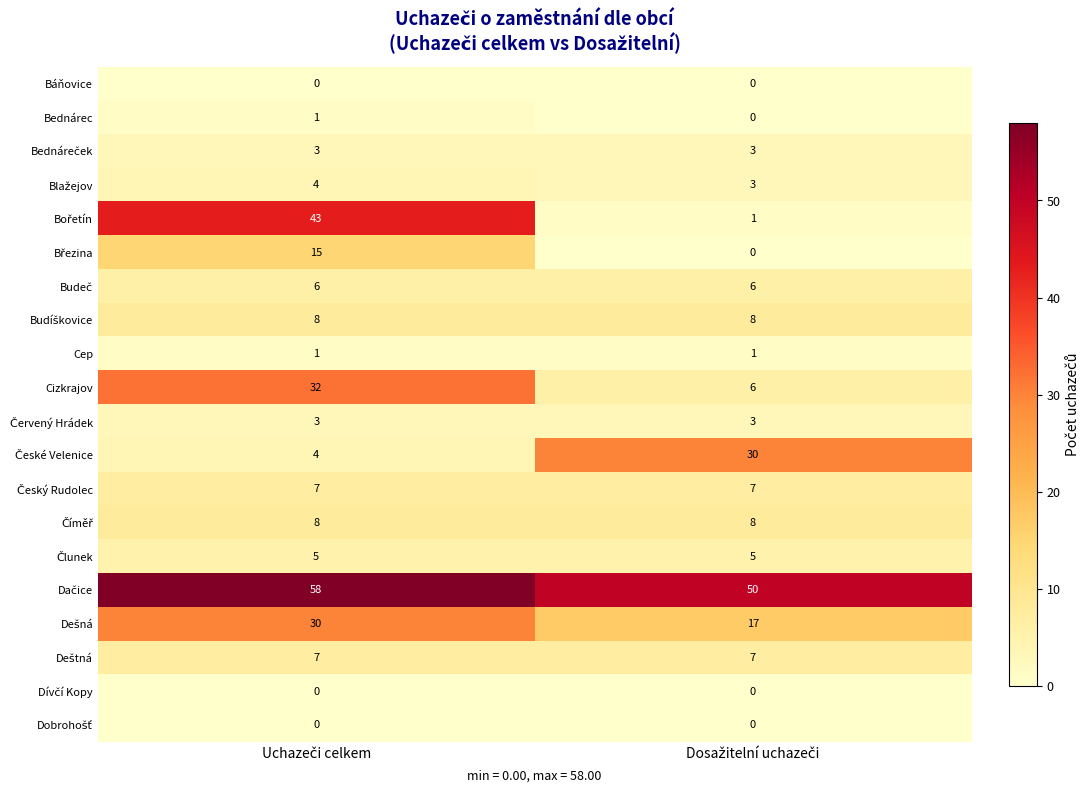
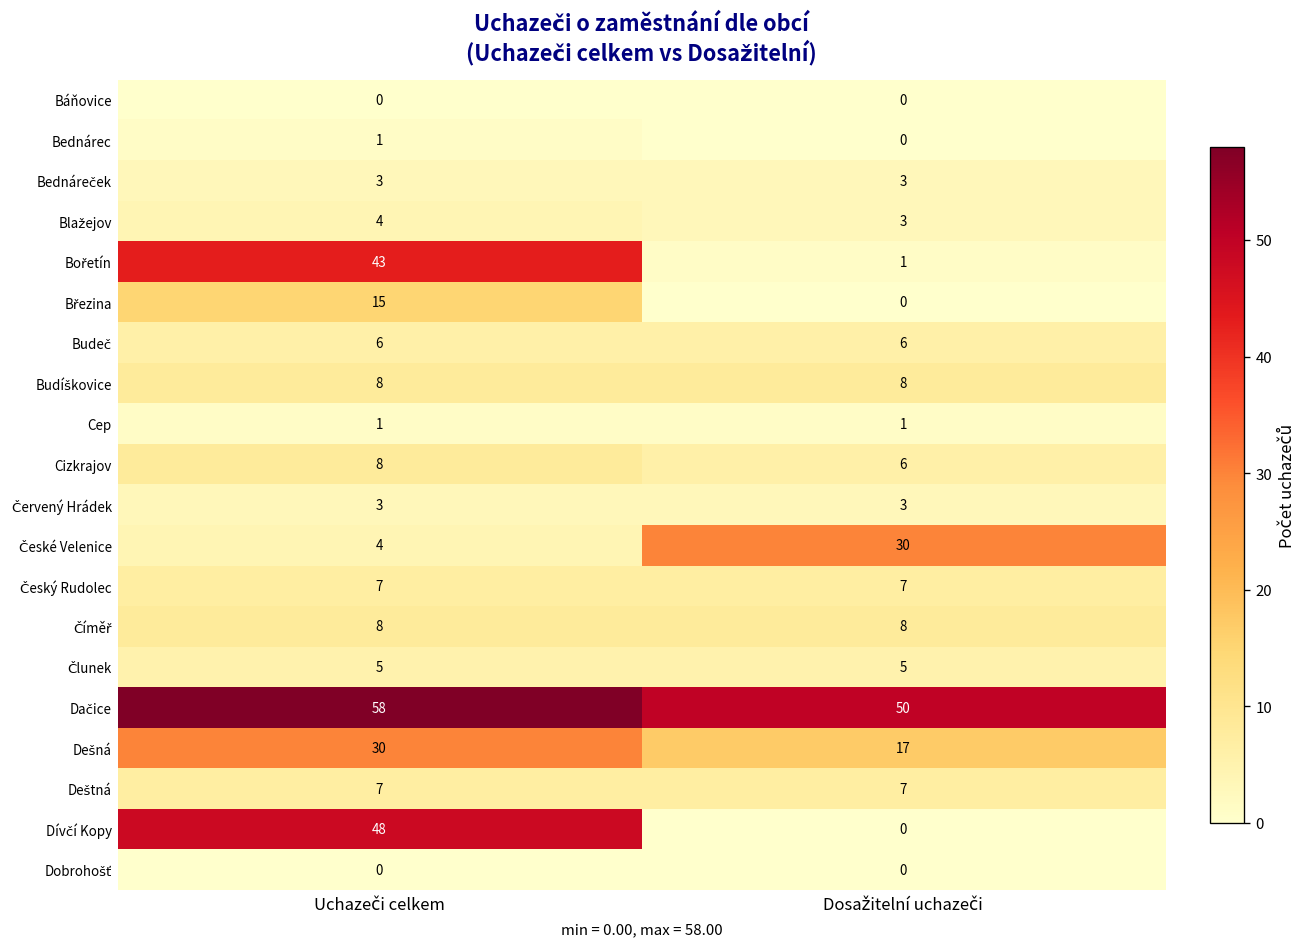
  {
    "Báňovice": {
      "Uchazeči celkem": 0,
      "Dosažitelní uchazeči": 0
    },
    "Bednárec": {
      "Uchazeči celkem": 1,
      "Dosažitelní uchazeči": 0
    },
    "Bednáreček": {
      "Uchazeči celkem": 3,
      "Dosažitelní uchazeči": 3
    },
    "Blažejov": {
      "Uchazeči celkem": 4,
      "Dosažitelní uchazeči": 3
    },
    "Bořetín": {
      "Uchazeči celkem": 43,
      "Dosažitelní uchazeči": 1
    },
    "Březina": {
      "Uchazeči celkem": 15,
      "Dosažitelní uchazeči": 0
    },
    "Budeč": {
      "Uchazeči celkem": 6,
      "Dosažitelní uchazeči": 6
    },
    "Budíškovice": {
      "Uchazeči celkem": 8,
      "Dosažitelní uchazeči": 8
    },
    "Cep": {
      "Uchazeči celkem": 1,
      "Dosažitelní uchazeči": 1
    },
    "Cizkrajov": {
-     "Uchazeči celkem": 32,
+     "Uchazeči celkem": 8,
      "Dosažitelní uchazeči": 6
    },
    "Červený Hrádek": {
      "Uchazeči celkem": 3,
      "Dosažitelní uchazeči": 3
    },
    "České Velenice": {
      "Uchazeči celkem": 4,
      "Dosažitelní uchazeči": 30
    },
    "Český Rudolec": {
      "Uchazeči celkem": 7,
      "Dosažitelní uchazeči": 7
    },
    "Číměř": {
      "Uchazeči celkem": 8,
      "Dosažitelní uchazeči": 8
    },
    "Člunek": {
      "Uchazeči celkem": 5,
      "Dosažitelní uchazeči": 5
    },
    "Dačice": {
      "Uchazeči celkem": 58,
      "Dosažitelní uchazeči": 50
    },
    "Dešná": {
      "Uchazeči celkem": 30,
      "Dosažitelní uchazeči": 17
    },
    "Deštná": {
      "Uchazeči celkem": 7,
      "Dosažitelní uchazeči": 7
    },
    "Dívčí Kopy": {
-     "Uchazeči celkem": 0,
+     "Uchazeči celkem": 48,
      "Dosažitelní uchazeči": 0
    },
    "Dobrohošť": {
      "Uchazeči celkem": 0,
      "Dosažitelní uchazeči": 0
    }
  }
